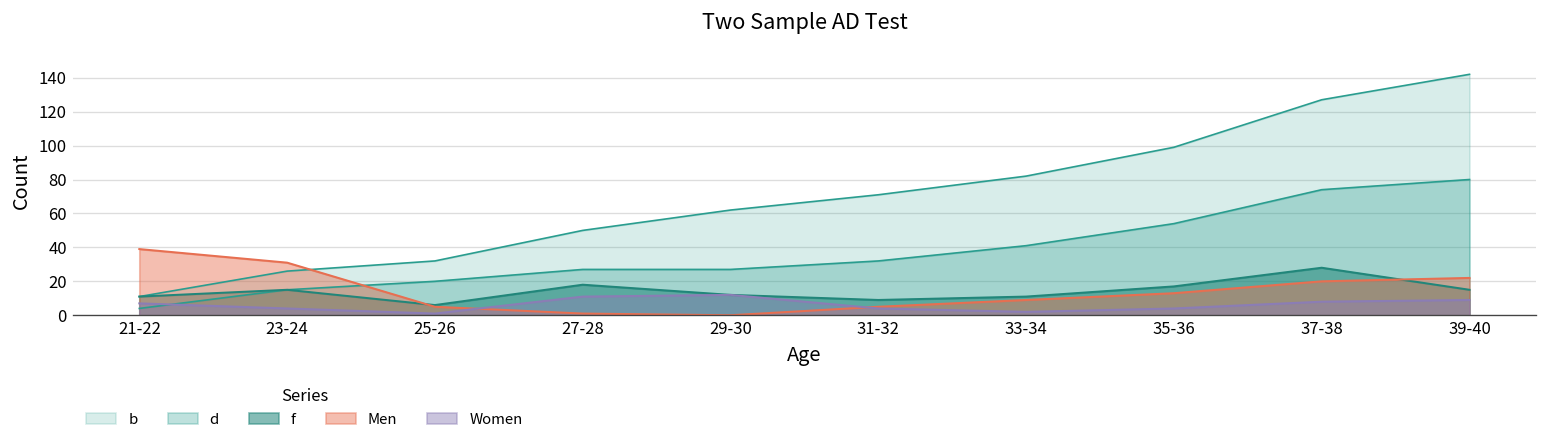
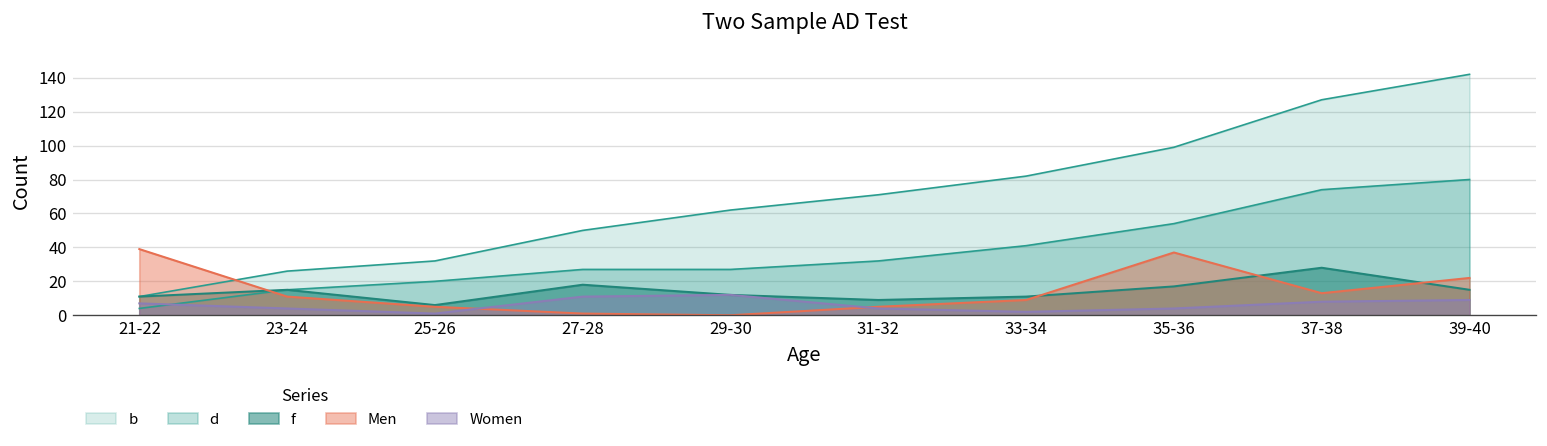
  {
    "Men": {
      "21-22": 39,
-     "23-24": 31,
+     "23-24": 11,
      "27-28": 1,
      "29-30": 0,
      "33-34": 9,
-     "35-36": 13,
-     "37-38": 20,
+     "35-36": 37,
+     "37-38": 13,
      "39-40": 22
    }
  }
